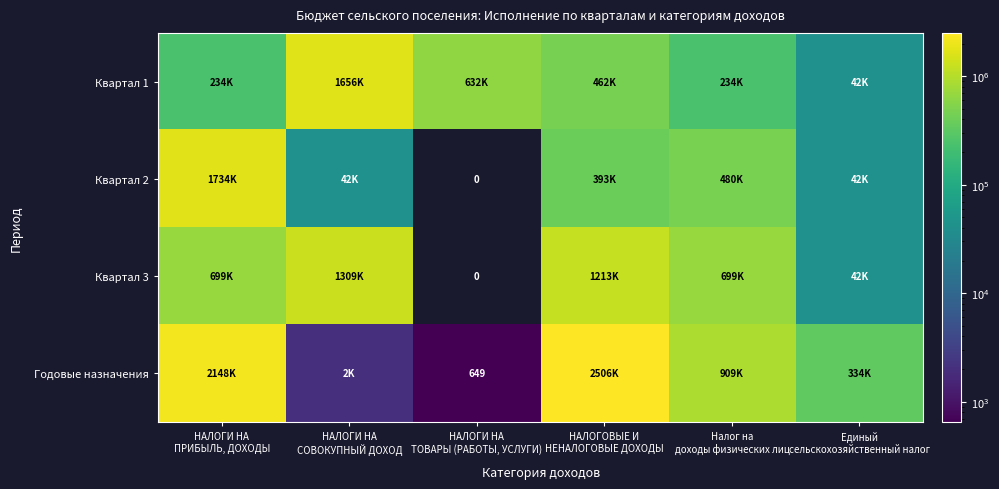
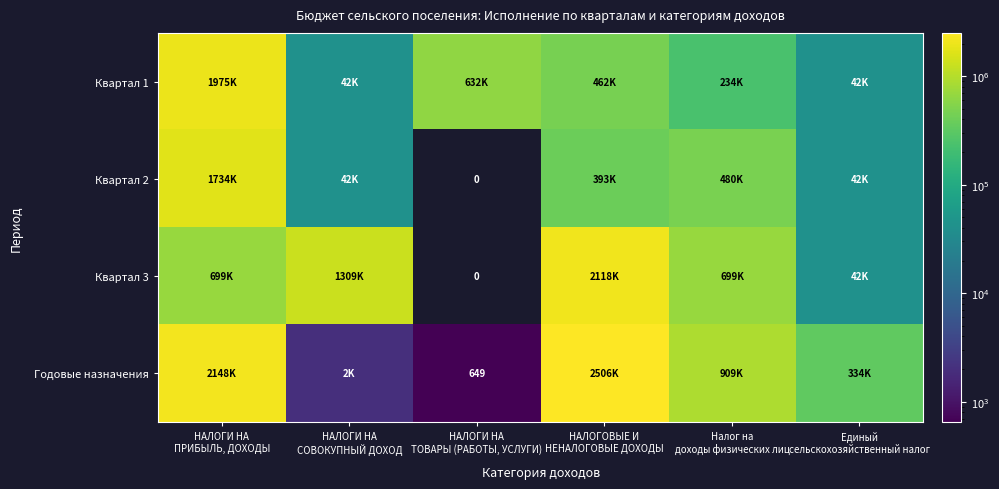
  {
    "Квартал 1": {
-     "НАЛОГИ НА ПРИБЫЛЬ, ДОХОДЫ": "234K",
-     "НАЛОГИ НА СОВОКУПНЫЙ ДОХОД": "1656K",
+     "НАЛОГИ НА ПРИБЫЛЬ, ДОХОДЫ": "1975K",
+     "НАЛОГИ НА СОВОКУПНЫЙ ДОХОД": "42K",
      "НАЛОГИ НА ТОВАРЫ (РАБОТЫ, УСЛУГИ)": "632K",
      "НАЛОГОВЫЕ И НЕНАЛОГОВЫЕ ДОХОДЫ": "462K",
      "Налог на доходы физических лиц": "234K",
      "Единый сельскохозяйственный налог": "42K"
    },
    "Квартал 2": {
      "НАЛОГИ НА ПРИБЫЛЬ, ДОХОДЫ": "1734K",
      "НАЛОГИ НА СОВОКУПНЫЙ ДОХОД": "42K",
      "НАЛОГИ НА ТОВАРЫ (РАБОТЫ, УСЛУГИ)": "0",
      "НАЛОГОВЫЕ И НЕНАЛОГОВЫЕ ДОХОДЫ": "393K",
      "Налог на доходы физических лиц": "480K",
      "Единый сельскохозяйственный налог": "42K"
    },
    "Квартал 3": {
      "НАЛОГИ НА ПРИБЫЛЬ, ДОХОДЫ": "699K",
      "НАЛОГИ НА СОВОКУПНЫЙ ДОХОД": "1309K",
      "НАЛОГИ НА ТОВАРЫ (РАБОТЫ, УСЛУГИ)": "0",
-     "НАЛОГОВЫЕ И НЕНАЛОГОВЫЕ ДОХОДЫ": "1213K",
+     "НАЛОГОВЫЕ И НЕНАЛОГОВЫЕ ДОХОДЫ": "2118K",
      "Налог на доходы физических лиц": "699K",
      "Единый сельскохозяйственный налог": "42K"
    },
    "Годовые назначения": {
      "НАЛОГИ НА ПРИБЫЛЬ, ДОХОДЫ": "2148K",
      "НАЛОГИ НА СОВОКУПНЫЙ ДОХОД": "2K",
      "НАЛОГИ НА ТОВАРЫ (РАБОТЫ, УСЛУГИ)": "649",
      "НАЛОГОВЫЕ И НЕНАЛОГОВЫЕ ДОХОДЫ": "2506K",
      "Налог на доходы физических лиц": "909K",
      "Единый сельскохозяйственный налог": "334K"
    }
  }
